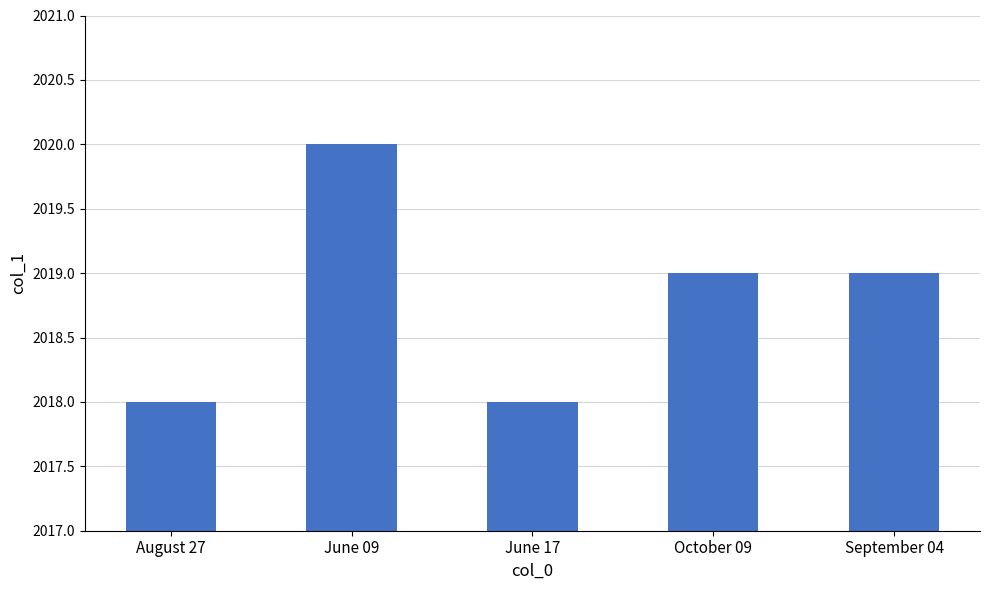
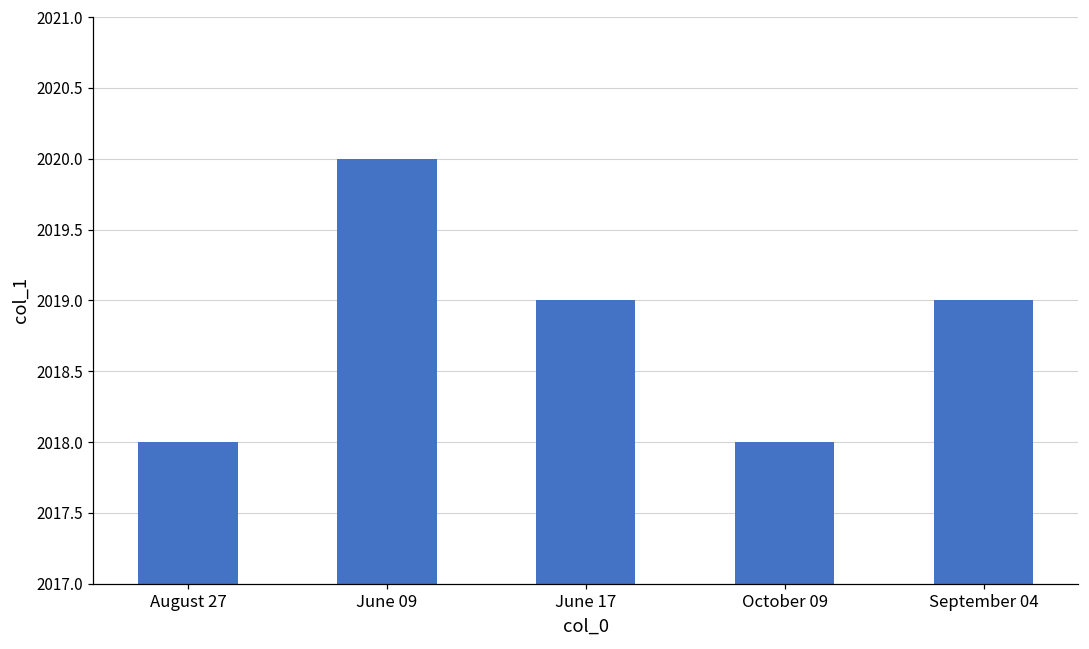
  {
    "August 27": 2018,
    "June 09": 2020,
-   "June 17": 2018,
-   "October 09": 2019,
+   "June 17": 2019,
+   "October 09": 2018,
    "September 04": 2019
  }
